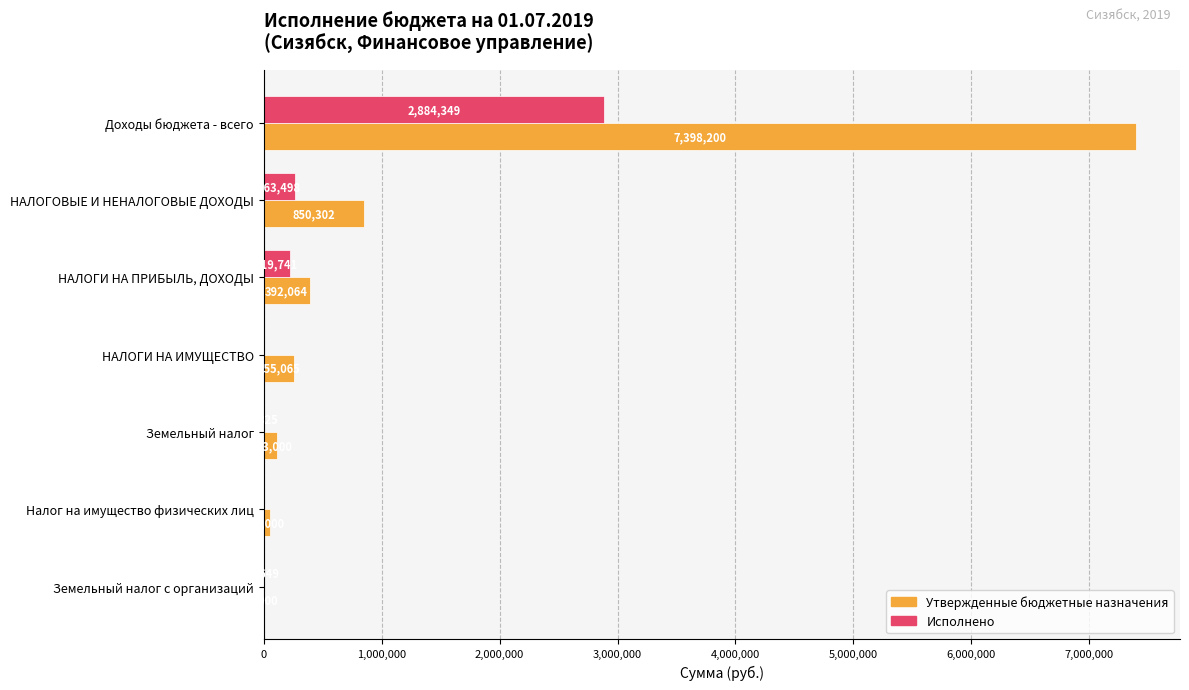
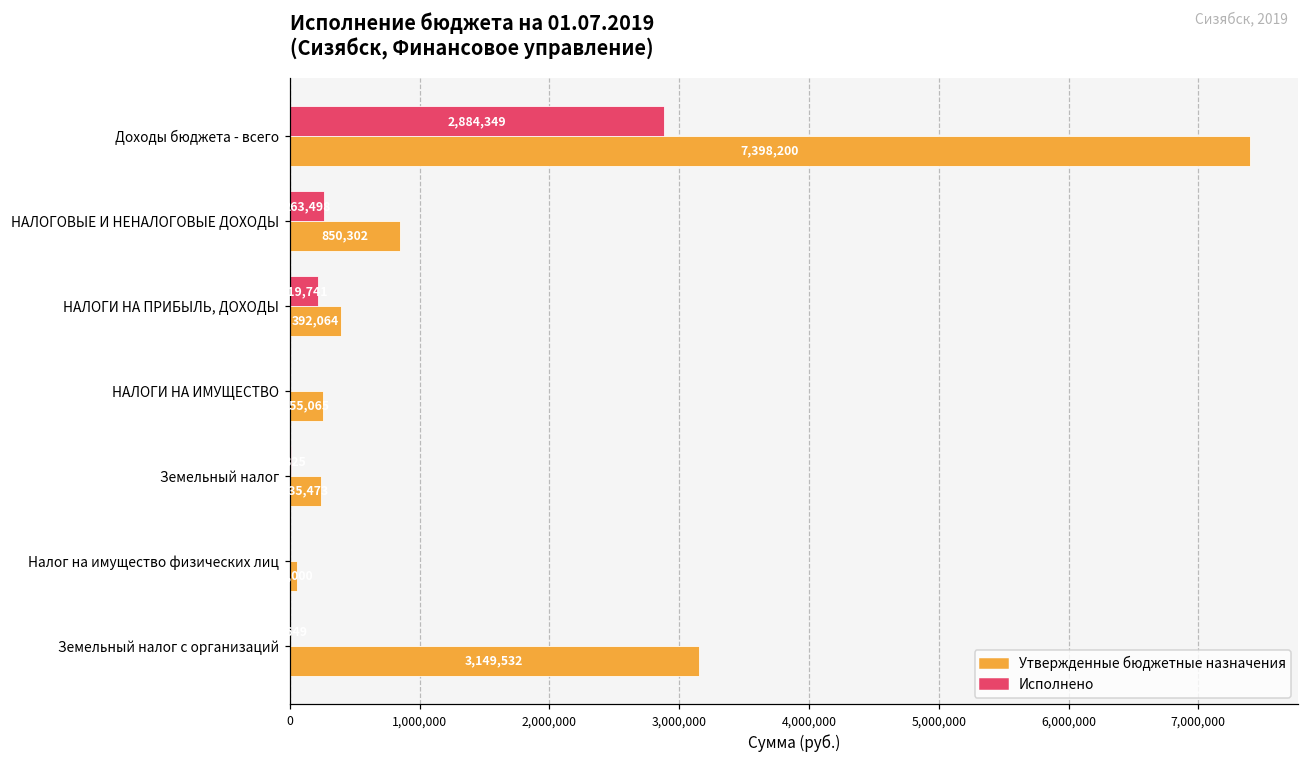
  {
    "Утвержденные бюджетные назначения": {
-     "Земельный налог": "110,000",
+     "Земельный налог": "240,000",
      "Налог на имущество физических лиц": "60,000",
-     "Земельный налог с организаций": "0"
+     "Земельный налог с организаций": "3,150,000"
    },
    "Исполнено": {
      "Доходы бюджета - всего": "2,884,349",
      "НАЛОГОВЫЕ И НЕНАЛОГОВЫЕ ДОХОДЫ": "263,498",
      "НАЛОГИ НА ПРИБЫЛЬ, ДОХОДЫ": "219,741"
    }
  }
